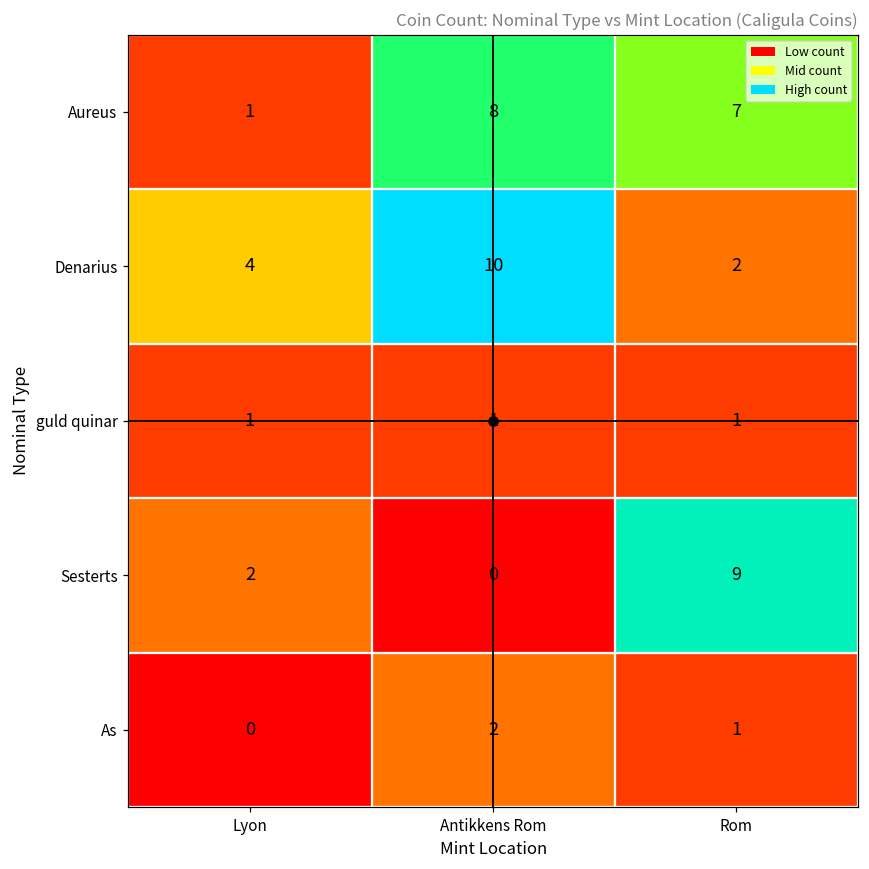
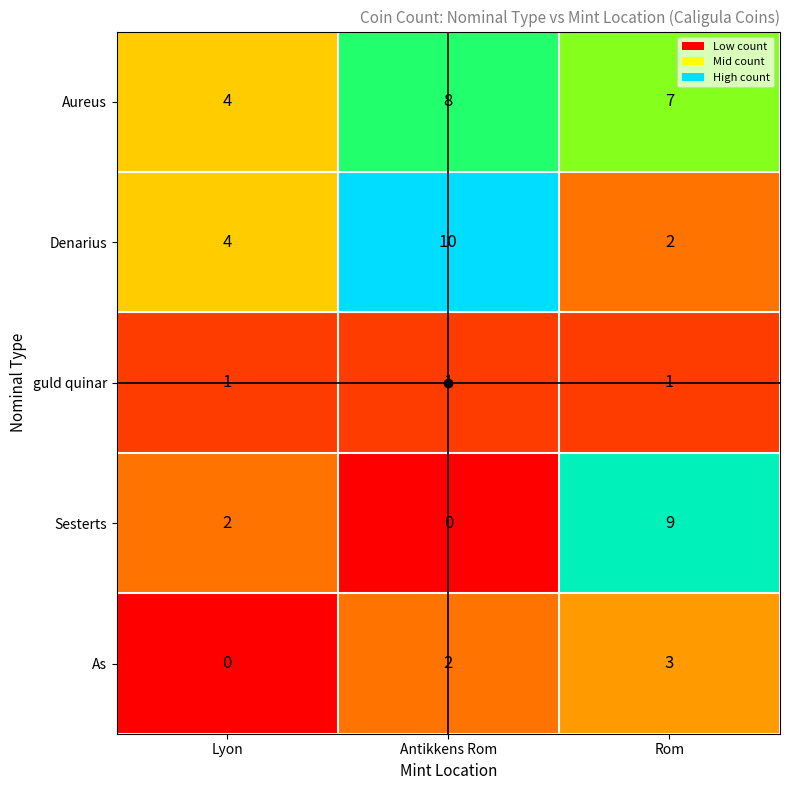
  {
    "Aureus": {
-     "Lyon": 1,
+     "Lyon": 4,
      "Antikkens Rom": 8,
      "Rom": 7
    },
    "Denarius": {
      "Lyon": 4,
      "Antikkens Rom": 10,
      "Rom": 2
    },
    "guld quinar": {
      "Lyon": 1,
      "Rom": 1
    },
    "Sesterts": {
      "Lyon": 2,
      "Antikkens Rom": 0,
      "Rom": 9
    },
    "As": {
      "Lyon": 0,
      "Antikkens Rom": 2,
-     "Rom": 1
+     "Rom": 3
    }
  }
